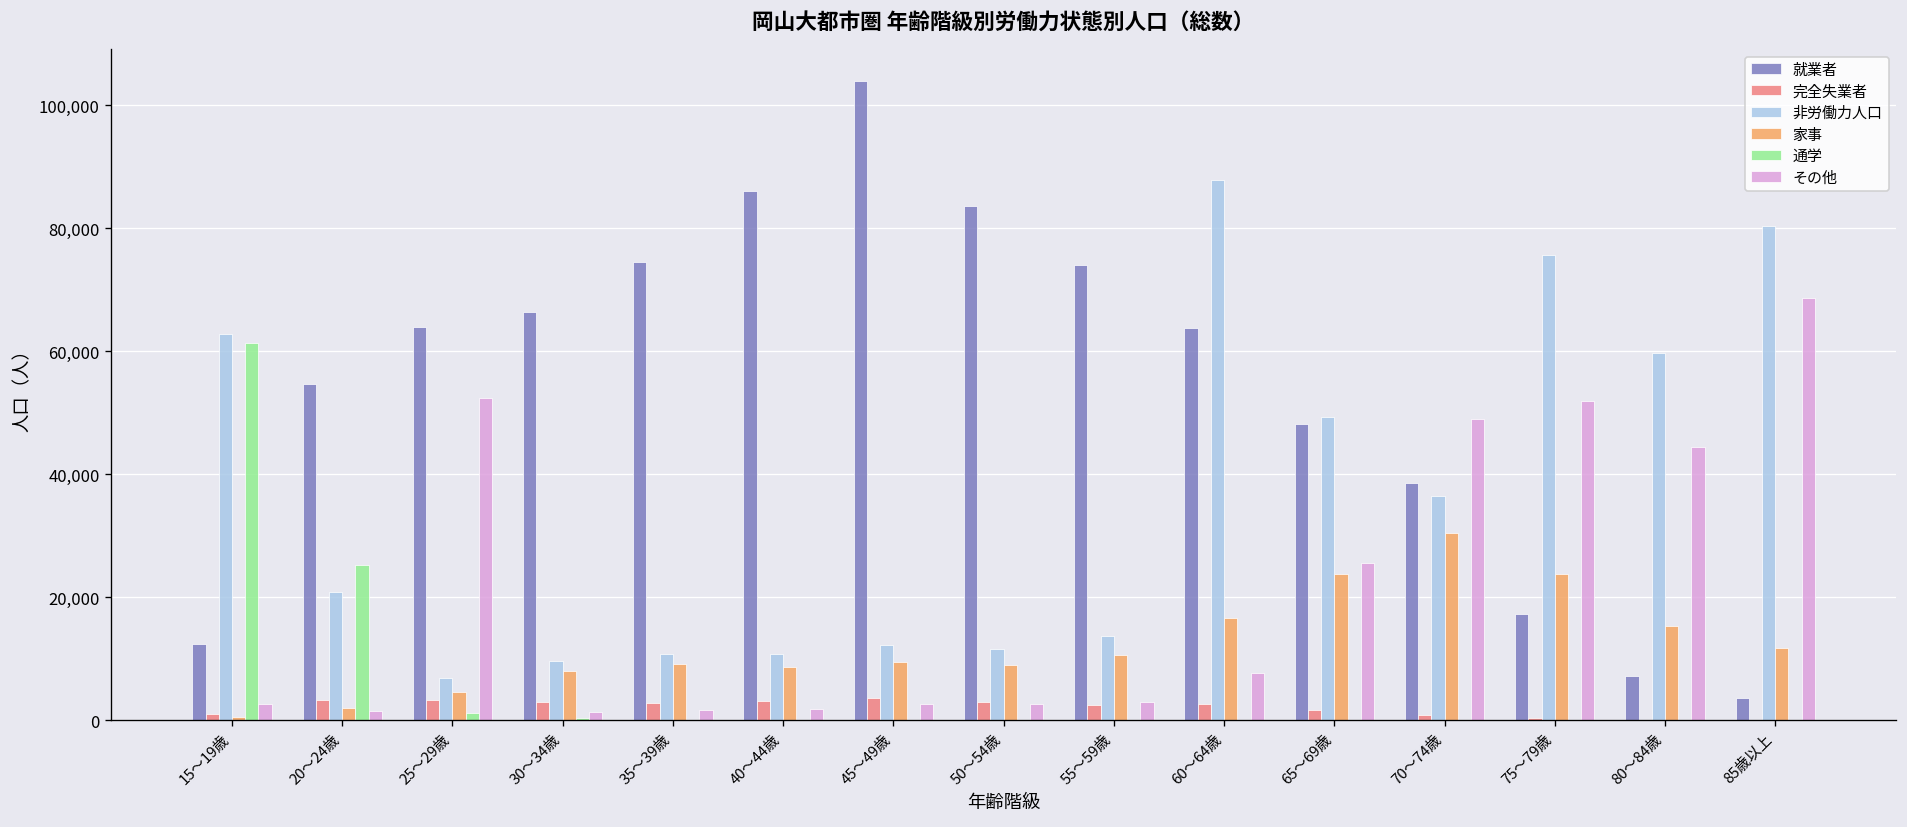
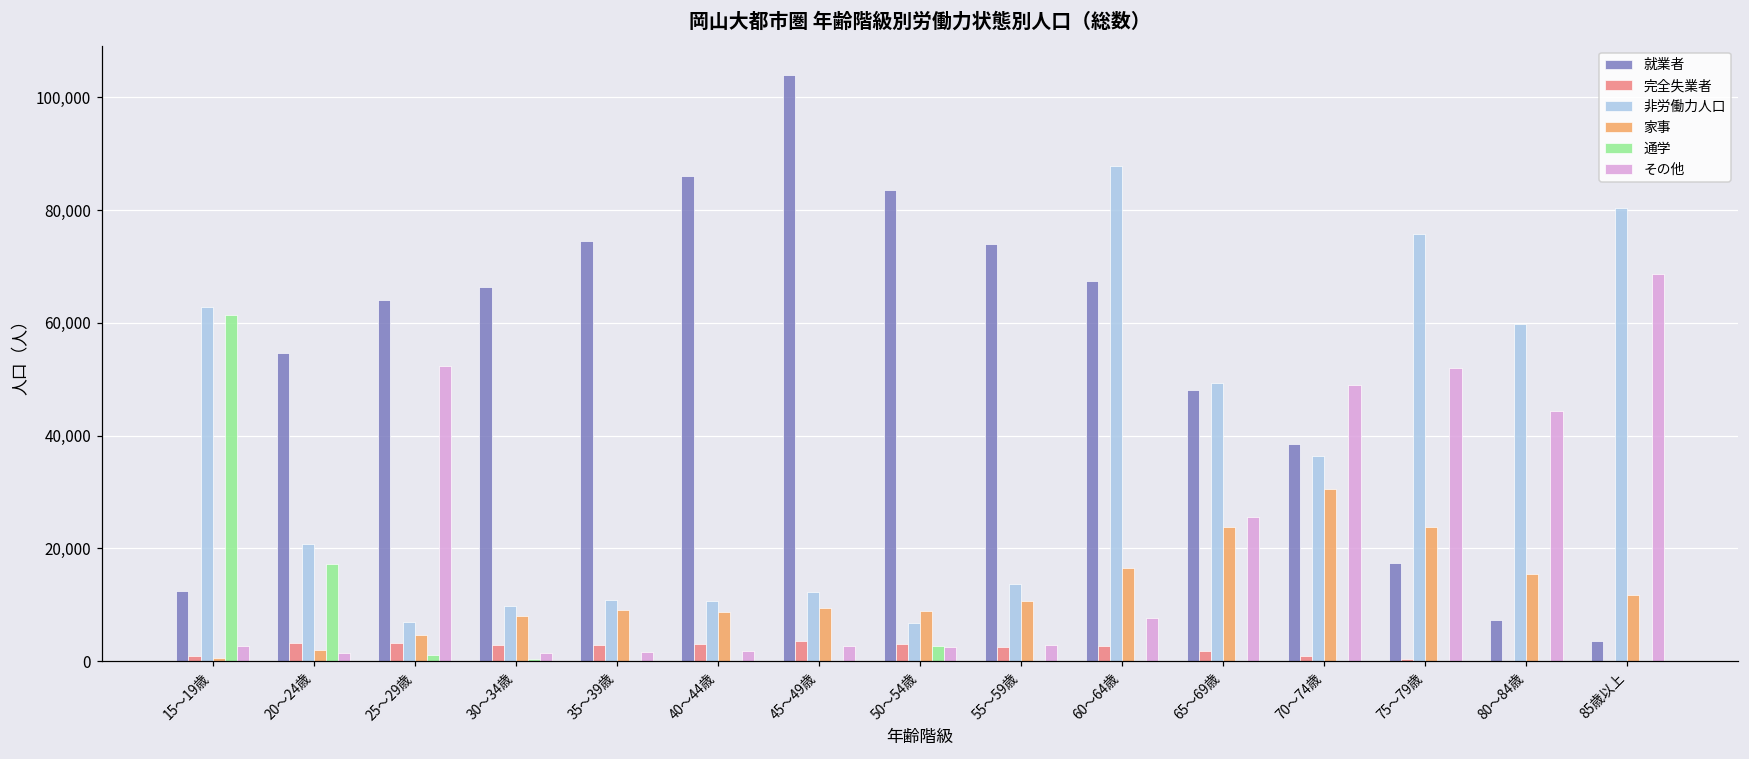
  {
    "就業者": {
      "15～19歳": "12,000",
      "20～24歳": "55,000",
      "25～29歳": "64,000",
      "30～34歳": "66,000",
      "35～39歳": "75,000",
      "40～44歳": "86,000",
      "45～49歳": "104,000",
      "50～54歳": "84,000",
      "55～59歳": "74,000",
-     "60～64歳": "64,000",
+     "60～64歳": "67,000",
      "65～69歳": "48,000",
      "70～74歳": "39,000",
      "75～79歳": "17,000",
      "80～84歳": "7,000",
      "85歳以上": "4,000"
    },
    "非労働力人口": {
      "15～19歳": "63,000",
      "20～24歳": "21,000",
      "25～29歳": "7,000",
      "30～34歳": "10,000",
      "35～39歳": "11,000",
      "40～44歳": "11,000",
      "45～49歳": "12,000",
-     "50～54歳": "12,000",
+     "50～54歳": "7,000",
      "55～59歳": "14,000",
      "60～64歳": "88,000",
      "65～69歳": "49,000",
      "70～74歳": "36,000",
      "75～79歳": "76,000",
      "80～84歳": "60,000",
      "85歳以上": "80,000"
    },
    "通学": {
      "15～19歳": "61,000",
-     "20～24歳": "25,000",
+     "20～24歳": "17,000",
      "25～29歳": "1,000",
-     "50～54歳": "0"
+     "50～54歳": "3,000"
    },
    "その他": {
      "15～19歳": "3,000",
      "20～24歳": "2,000",
      "25～29歳": "52,000",
      "30～34歳": "1,000",
      "35～39歳": "2,000",
      "40～44歳": "2,000",
      "45～49歳": "3,000",
      "50～54歳": "3,000",
      "55～59歳": "3,000",
      "60～64歳": "8,000",
      "65～69歳": "26,000",
      "70～74歳": "49,000",
      "75～79歳": "52,000",
      "80～84歳": "44,000",
      "85歳以上": "69,000"
    }
  }
